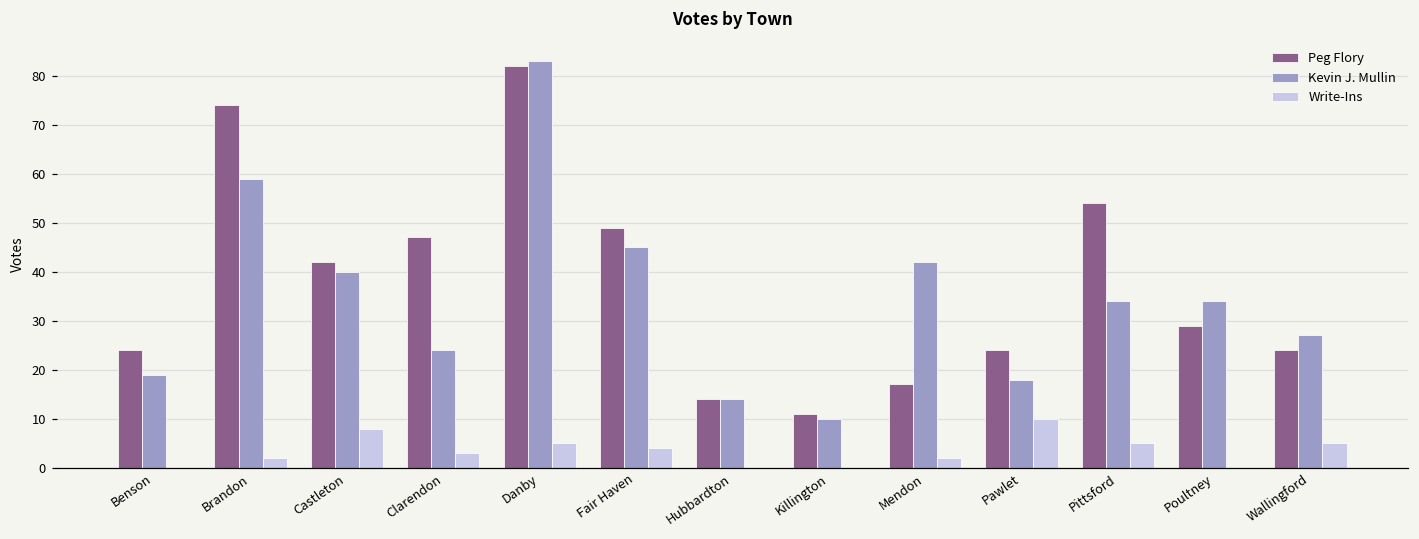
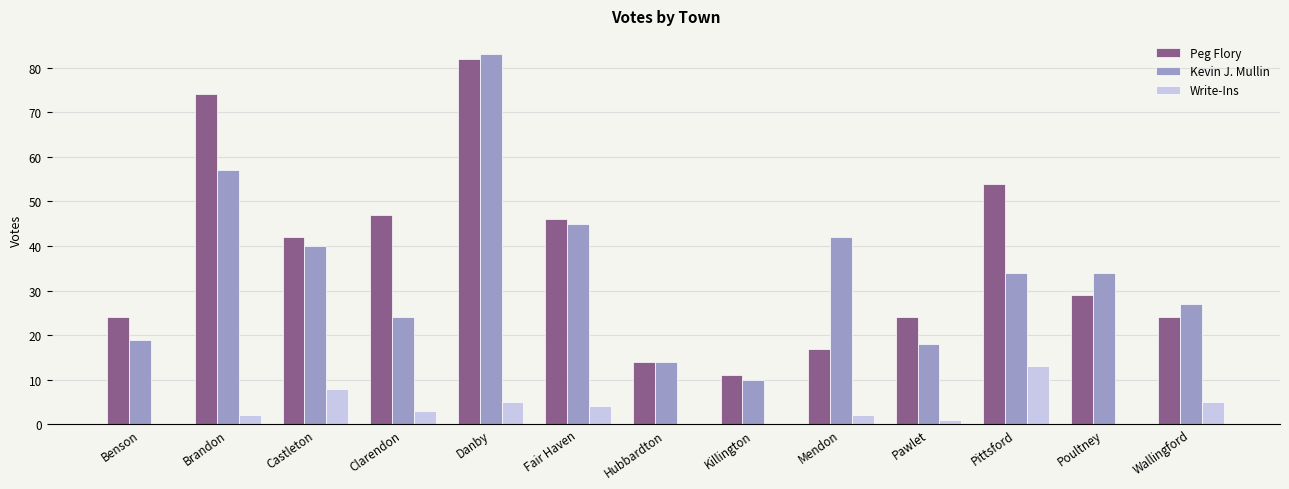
  {
    "Peg Flory": {
      "Benson": 24,
      "Brandon": 74,
      "Castleton": 42,
      "Clarendon": 47,
      "Danby": 82,
-     "Fair Haven": 49,
+     "Fair Haven": 46,
      "Hubbardton": 14,
      "Killington": 11,
      "Mendon": 17,
      "Pawlet": 24,
      "Pittsford": 54,
      "Poultney": 29,
      "Wallingford": 24
    },
    "Kevin J. Mullin": {
      "Benson": 19,
-     "Brandon": 59,
+     "Brandon": 57,
      "Castleton": 40,
      "Clarendon": 24,
      "Danby": 83,
      "Fair Haven": 45,
      "Hubbardton": 14,
      "Killington": 10,
      "Mendon": 42,
      "Pawlet": 18,
      "Pittsford": 34,
      "Poultney": 34,
      "Wallingford": 27
    },
    "Write-Ins": {
      "Benson": 0,
      "Brandon": 2,
      "Castleton": 8,
      "Clarendon": 3,
      "Danby": 5,
      "Fair Haven": 4,
      "Hubbardton": 0,
      "Killington": 0,
      "Mendon": 2,
-     "Pawlet": 10,
-     "Pittsford": 5,
+     "Pawlet": 1,
+     "Pittsford": 13,
      "Poultney": 0,
      "Wallingford": 5
    }
  }
